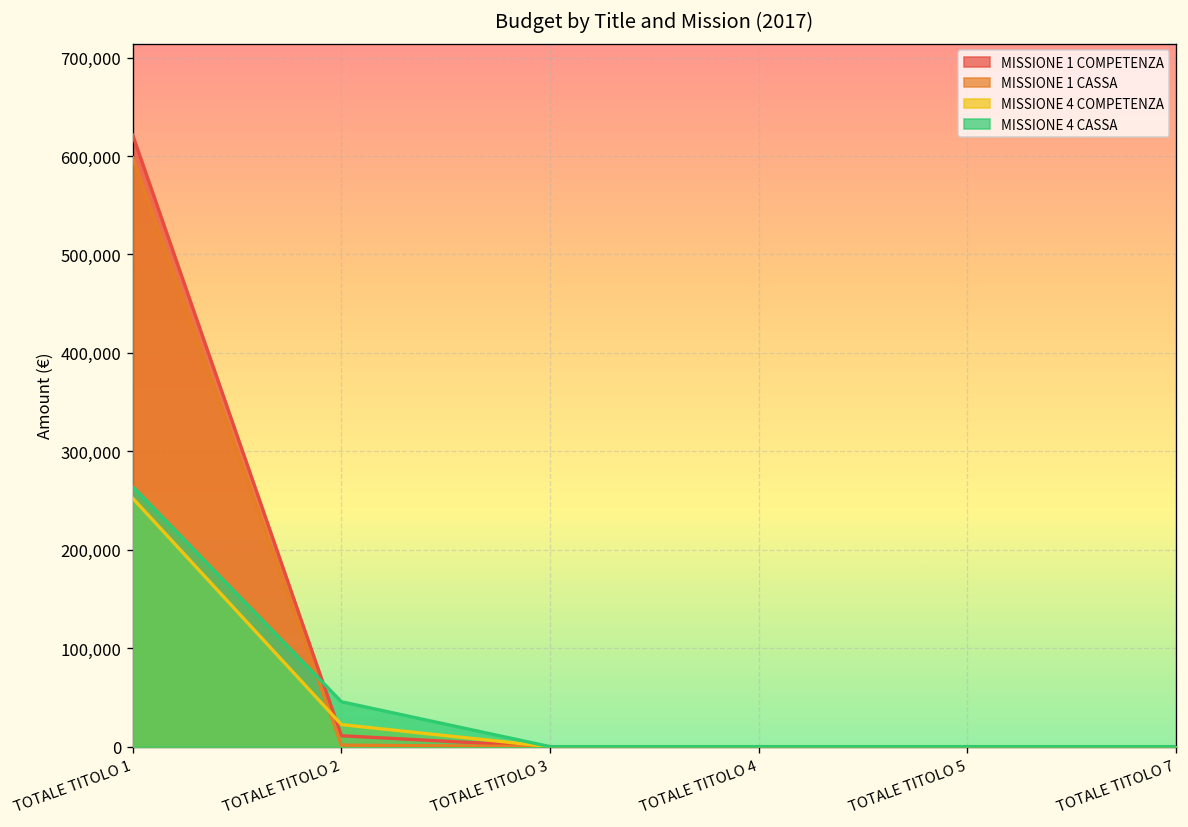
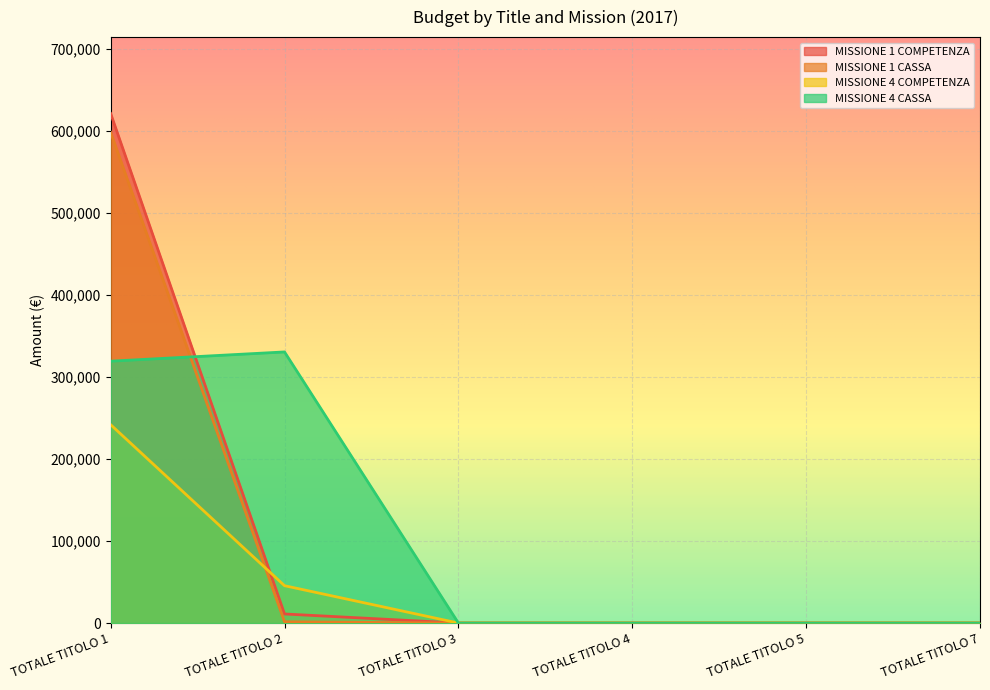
  {
    "MISSIONE 4 COMPETENZA": {
-     "TOTALE TITOLO 1": "250,000",
-     "TOTALE TITOLO 2": "20,000"
+     "TOTALE TITOLO 1": "240,000",
+     "TOTALE TITOLO 2": "50,000"
    },
    "MISSIONE 4 CASSA": {
-     "TOTALE TITOLO 1": "260,000",
-     "TOTALE TITOLO 2": "50,000"
+     "TOTALE TITOLO 1": "320,000",
+     "TOTALE TITOLO 2": "330,000"
    }
  }
